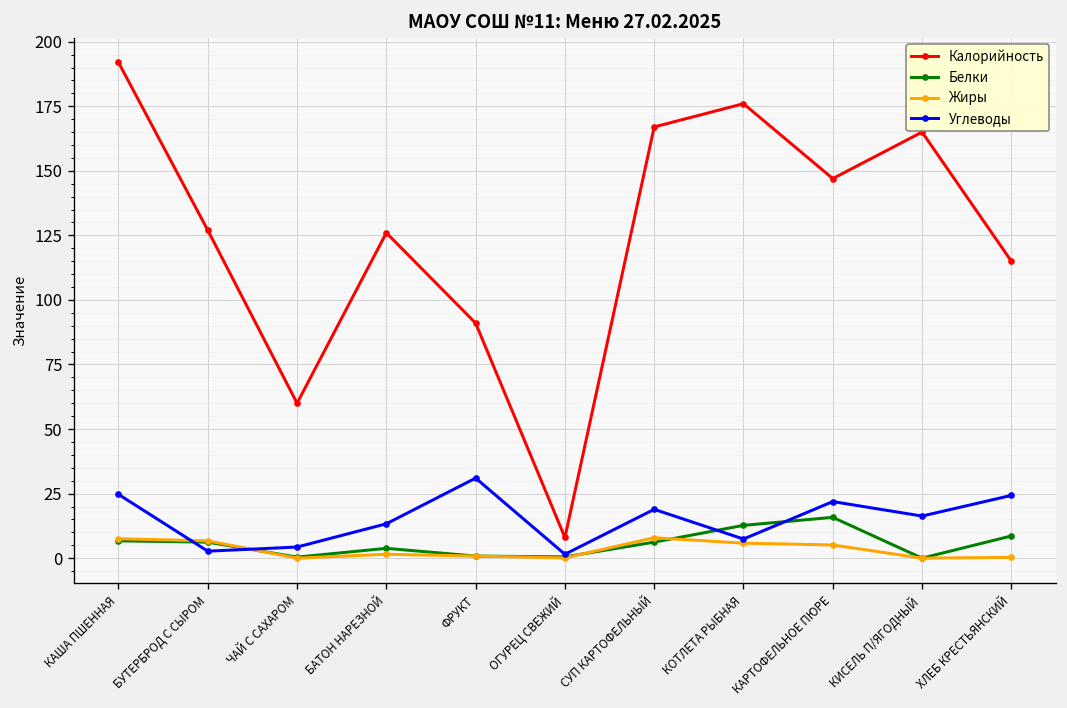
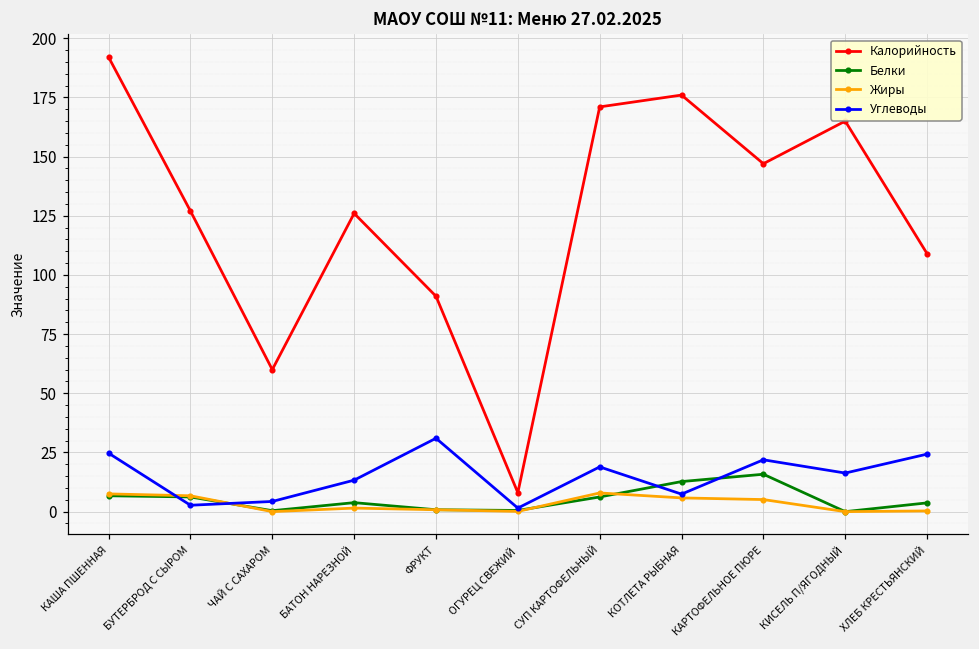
  {
    "Калорийность": {
      "КАША ПШЕННАЯ": 192,
      "БУТЕРБРОД С СЫРОМ": 127,
      "ЧАЙ С САХАРОМ": 60,
      "БАТОН НАРЕЗНОЙ": 126,
      "ФРУКТ": 91,
      "ОГУРЕЦ СВЕЖИЙ": 8,
-     "СУП КАРТОФЕЛЬНЫЙ": 167,
+     "СУП КАРТОФЕЛЬНЫЙ": 171,
      "КОТЛЕТА РЫБНАЯ": 176,
      "КАРТОФЕЛЬНОЕ ПЮРЕ": 147,
      "КИСЕЛЬ П/ЯГОДНЫЙ": 165,
-     "ХЛЕБ КРЕСТЬЯНСКИЙ": 115
+     "ХЛЕБ КРЕСТЬЯНСКИЙ": 109
    },
    "Белки": {
      "БАТОН НАРЕЗНОЙ": 4,
      "СУП КАРТОФЕЛЬНЫЙ": 6,
      "КОТЛЕТА РЫБНАЯ": 13,
      "КАРТОФЕЛЬНОЕ ПЮРЕ": 16,
-     "ХЛЕБ КРЕСТЬЯНСКИЙ": 9
+     "ХЛЕБ КРЕСТЬЯНСКИЙ": 4
    },
    "Жиры": {
      "БАТОН НАРЕЗНОЙ": 2,
      "СУП КАРТОФЕЛЬНЫЙ": 8,
      "КОТЛЕТА РЫБНАЯ": 6,
      "КАРТОФЕЛЬНОЕ ПЮРЕ": 5,
      "ХЛЕБ КРЕСТЬЯНСКИЙ": 0
    },
    "Углеводы": {
      "КАША ПШЕННАЯ": 25,
      "БУТЕРБРОД С СЫРОМ": 3,
      "ЧАЙ С САХАРОМ": 4,
      "БАТОН НАРЕЗНОЙ": 13,
      "ФРУКТ": 31,
      "СУП КАРТОФЕЛЬНЫЙ": 19,
      "КОТЛЕТА РЫБНАЯ": 7,
      "КАРТОФЕЛЬНОЕ ПЮРЕ": 22,
      "КИСЕЛЬ П/ЯГОДНЫЙ": 16,
      "ХЛЕБ КРЕСТЬЯНСКИЙ": 24
    }
  }
